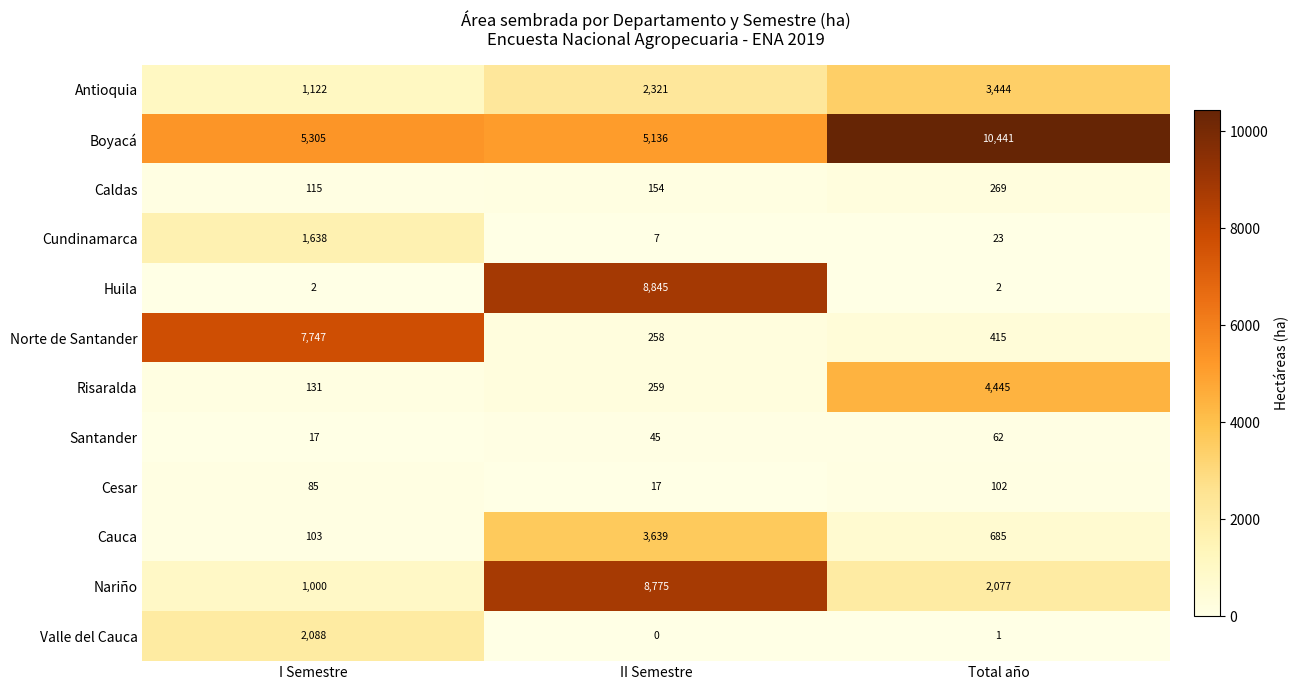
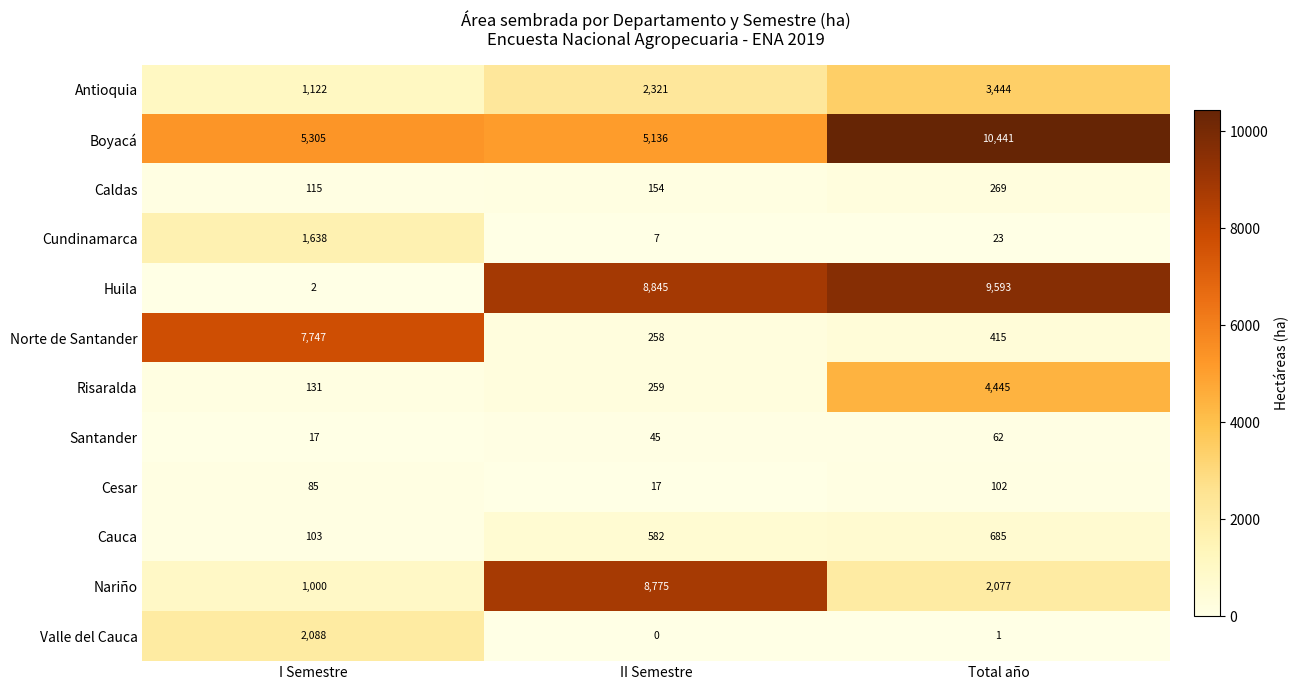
  {
    "Antioquia": {
      "I Semestre": "1,122",
      "II Semestre": "2,321",
      "Total año": "3,444"
    },
    "Boyacá": {
      "I Semestre": "5,305",
      "II Semestre": "5,136",
      "Total año": "10,441"
    },
    "Caldas": {
      "I Semestre": "115",
      "II Semestre": "154",
      "Total año": "269"
    },
    "Cundinamarca": {
      "I Semestre": "1,638",
      "II Semestre": "7",
      "Total año": "23"
    },
    "Huila": {
      "I Semestre": "2",
      "II Semestre": "8,845",
-     "Total año": "2"
+     "Total año": "9,593"
    },
    "Norte de Santander": {
      "I Semestre": "7,747",
      "II Semestre": "258",
      "Total año": "415"
    },
    "Risaralda": {
      "I Semestre": "131",
      "II Semestre": "259",
      "Total año": "4,445"
    },
    "Santander": {
      "I Semestre": "17",
      "II Semestre": "45",
      "Total año": "62"
    },
    "Cesar": {
      "I Semestre": "85",
      "II Semestre": "17",
      "Total año": "102"
    },
    "Cauca": {
      "I Semestre": "103",
-     "II Semestre": "3,639",
+     "II Semestre": "582",
      "Total año": "685"
    },
    "Nariño": {
      "I Semestre": "1,000",
      "II Semestre": "8,775",
      "Total año": "2,077"
    },
    "Valle del Cauca": {
      "I Semestre": "2,088",
      "II Semestre": "0",
      "Total año": "1"
    }
  }
